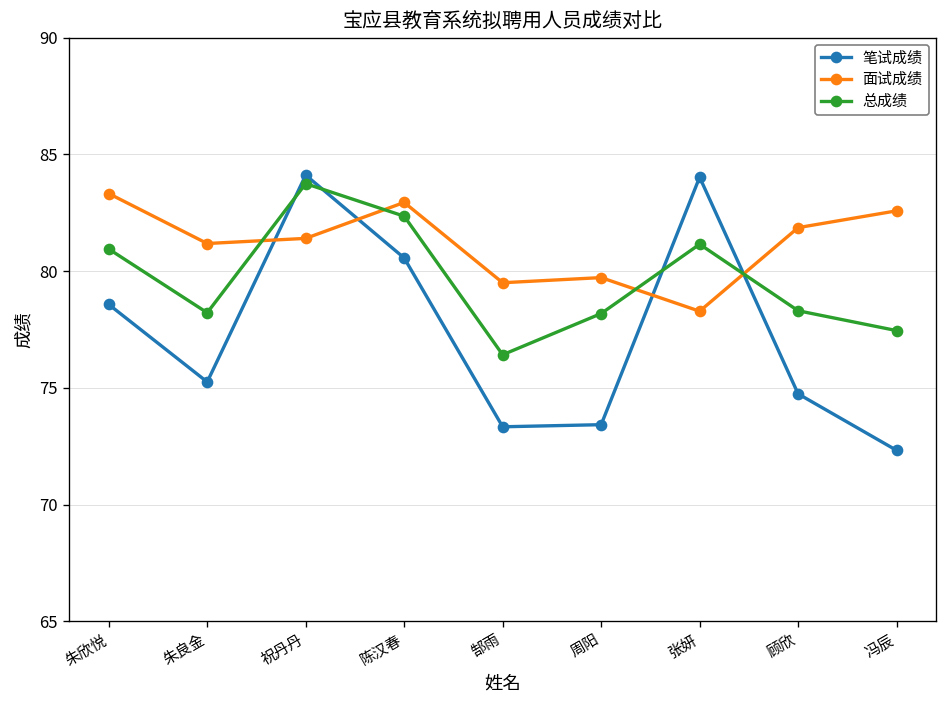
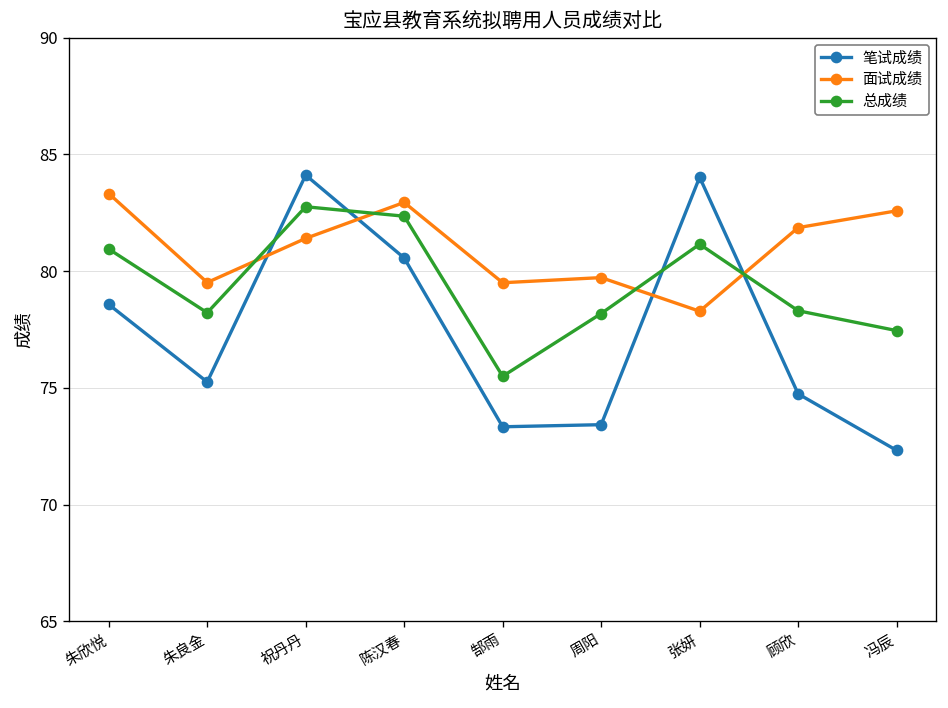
  {
    "笔试成绩": {
      "朱欣悦": 78.6,
      "朱良金": 75.3,
      "祝丹丹": 84.1,
      "陈汉春": 80.6,
      "郜雨": 73.3,
      "周阳": 73.4,
      "张妍": 84.0,
      "顾欣": 74.7,
      "冯辰": 72.3
    },
    "面试成绩": {
      "朱欣悦": 83.3,
-     "朱良金": 81.2,
+     "朱良金": 79.5,
      "祝丹丹": 81.4,
      "陈汉春": 82.9,
      "郜雨": 79.5,
      "周阳": 79.7,
      "张妍": 78.3,
      "顾欣": 81.9,
      "冯辰": 82.6
    },
    "总成绩": {
      "朱欣悦": 80.9,
      "朱良金": 78.2,
-     "祝丹丹": 83.7,
+     "祝丹丹": 82.8,
      "陈汉春": 82.4,
-     "郜雨": 76.4,
+     "郜雨": 75.5,
      "周阳": 78.2,
      "张妍": 81.2,
      "顾欣": 78.3,
      "冯辰": 77.5
    }
  }
